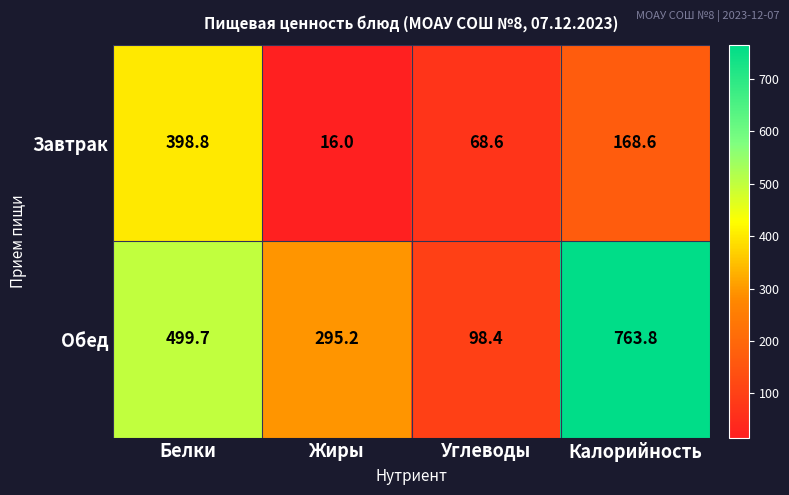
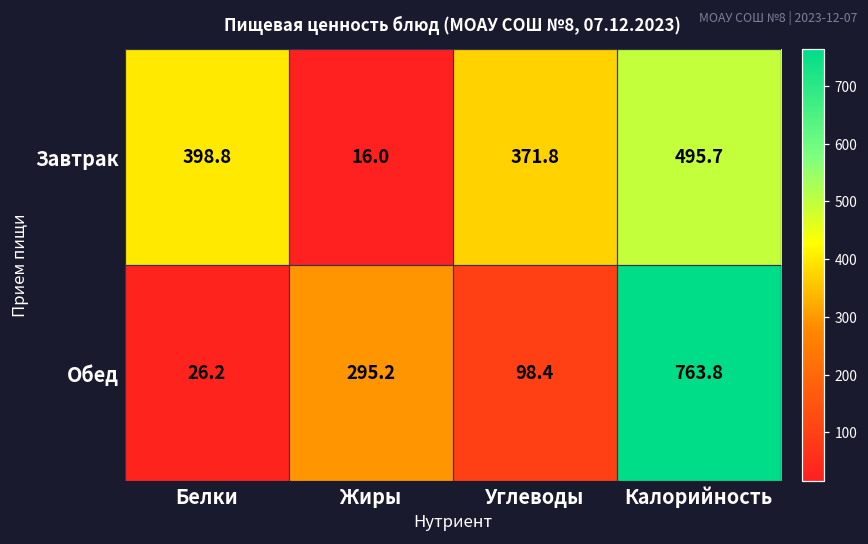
  {
    "Завтрак": {
      "Белки": 398.8,
      "Жиры": 16.0,
-     "Углеводы": 68.6,
-     "Калорийность": 168.6
+     "Углеводы": 371.8,
+     "Калорийность": 495.7
    },
    "Обед": {
-     "Белки": 499.7,
+     "Белки": 26.2,
      "Жиры": 295.2,
      "Углеводы": 98.4,
      "Калорийность": 763.8
    }
  }
